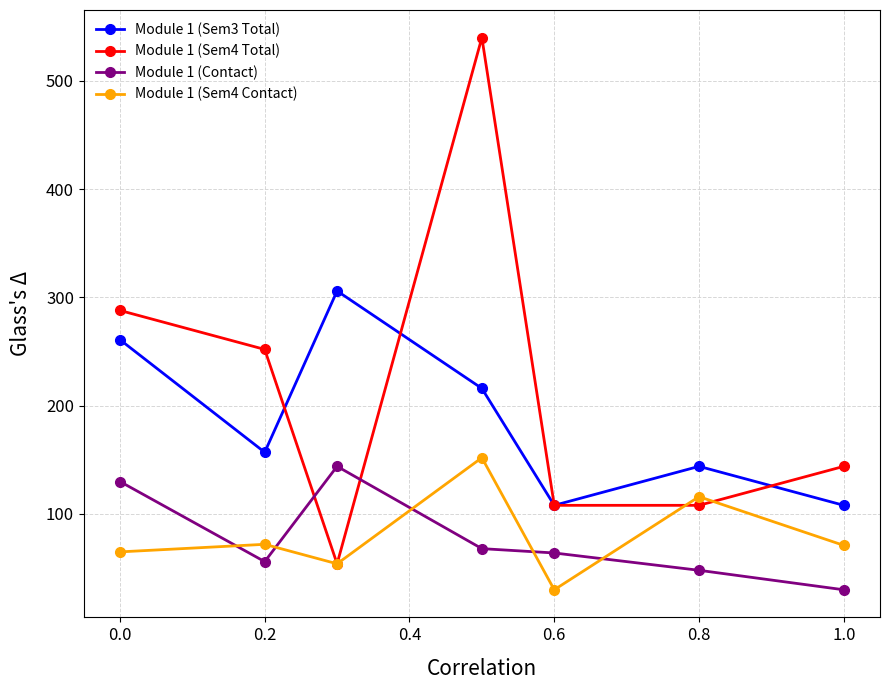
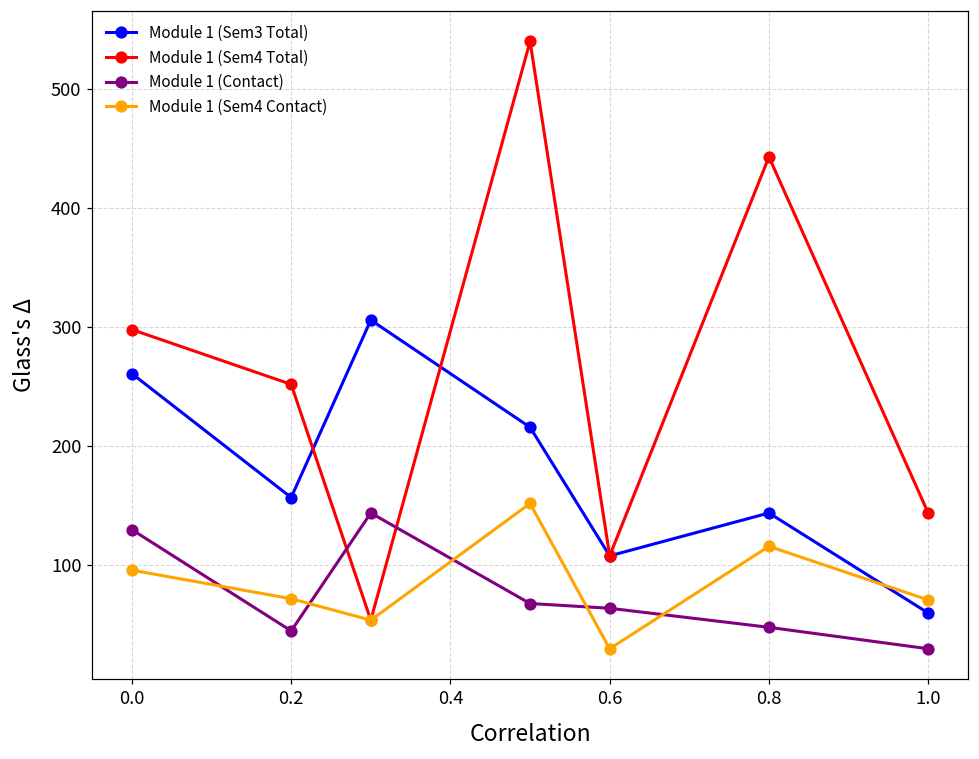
  {
    "Module 1 (Sem3 Total)": {
      "0.0": 261,
      "0.2": 157,
      "0.8": 144,
-     "1.0": 108
+     "1.0": 60
    },
    "Module 1 (Sem4 Total)": {
-     "0.0": 288,
+     "0.0": 298,
      "0.2": 252,
-     "0.8": 108,
+     "0.8": 443,
      "1.0": 144
    },
    "Module 1 (Contact)": {
      "0.0": 130,
-     "0.2": 56,
+     "0.2": 45,
      "0.6": 64,
      "0.8": 48,
      "1.0": 30
    },
    "Module 1 (Sem4 Contact)": {
-     "0.0": 65,
+     "0.0": 96,
      "0.2": 72,
      "0.6": 30,
      "0.8": 116,
      "1.0": 71
    }
  }
